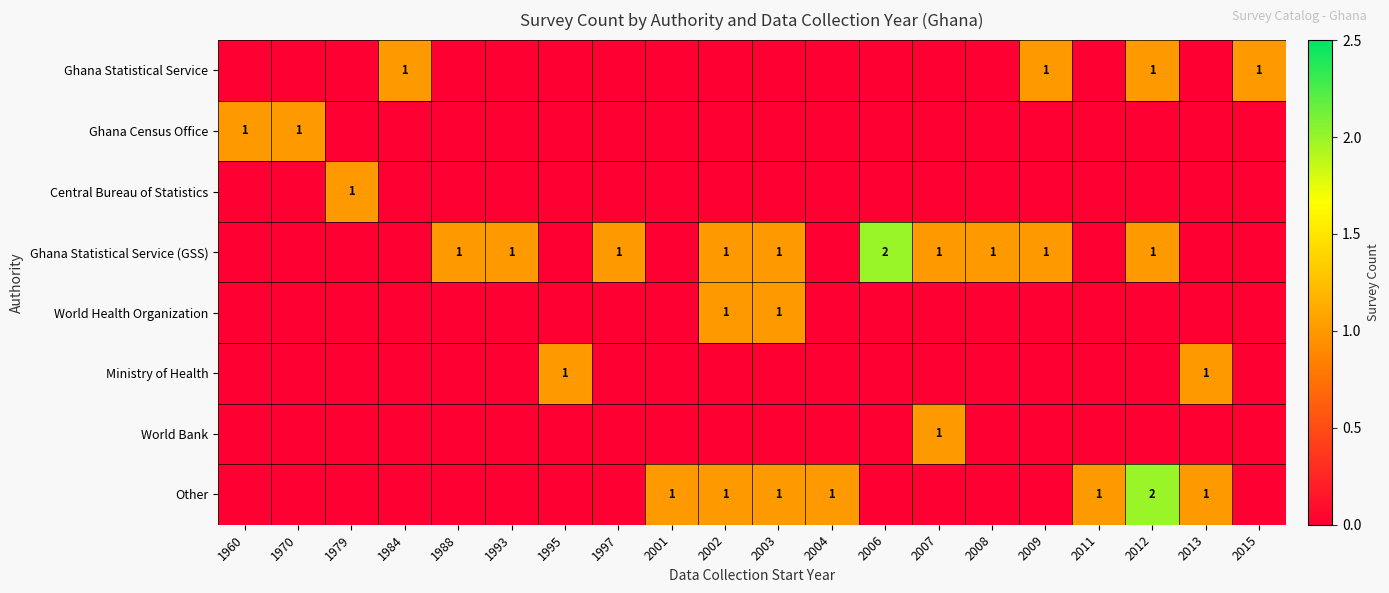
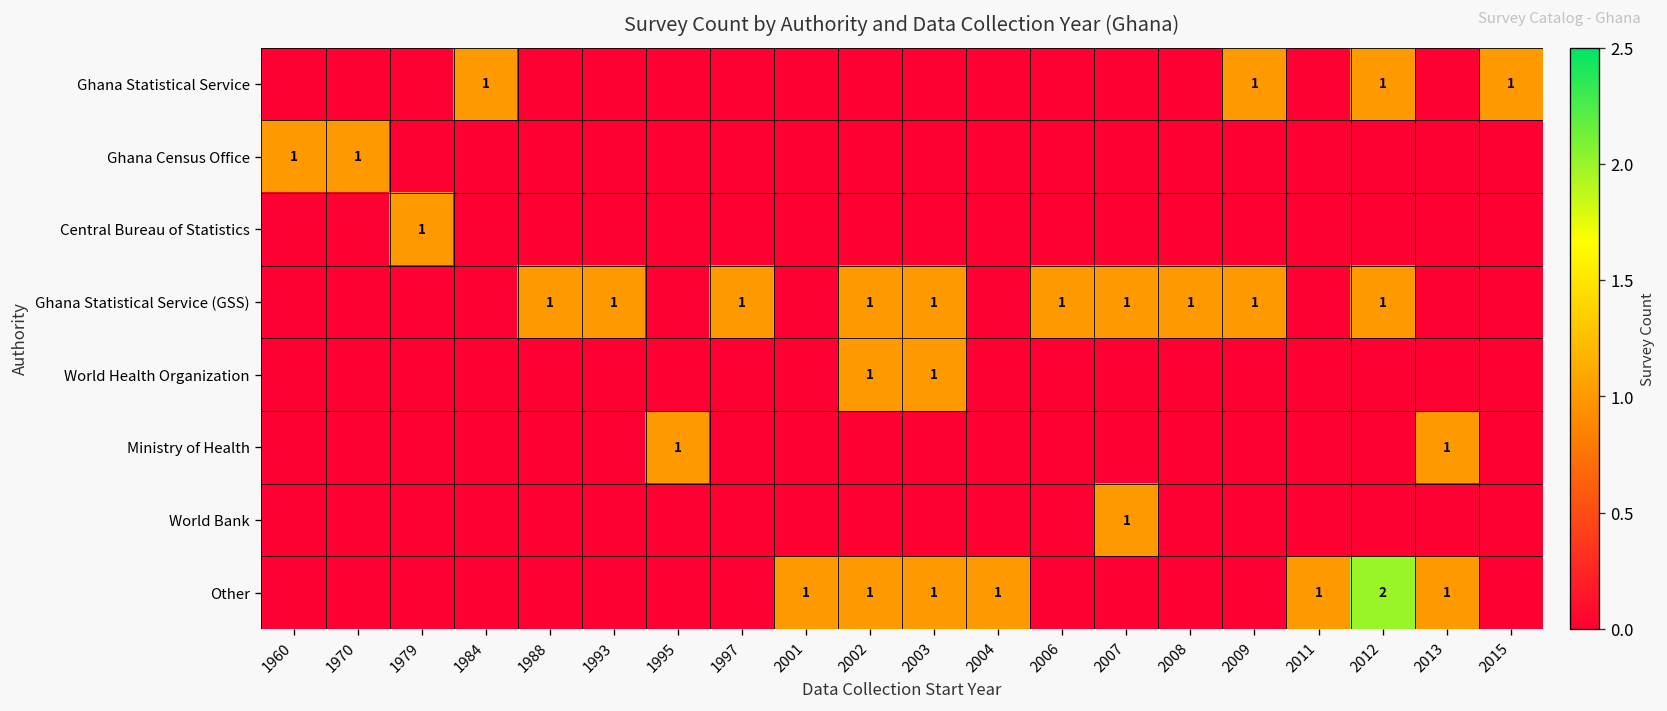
  {
    "Ghana Statistical Service": {
      "1984": 1,
      "2009": 1,
      "2012": 1,
      "2015": 1
    },
    "Ghana Census Office": {
      "1960": 1,
      "1970": 1
    },
    "Central Bureau of Statistics": {
      "1979": 1
    },
    "Ghana Statistical Service (GSS)": {
      "1988": 1,
      "1993": 1,
      "1997": 1,
      "2002": 1,
      "2003": 1,
-     "2006": 2,
+     "2006": 1,
      "2007": 1,
      "2008": 1,
      "2009": 1,
      "2012": 1
    },
    "World Health Organization": {
      "2002": 1,
      "2003": 1
    },
    "Ministry of Health": {
      "1995": 1,
      "2013": 1
    },
    "World Bank": {
      "2007": 1
    },
    "Other": {
      "2001": 1,
      "2002": 1,
      "2003": 1,
      "2004": 1,
      "2011": 1,
      "2012": 2,
      "2013": 1
    }
  }
